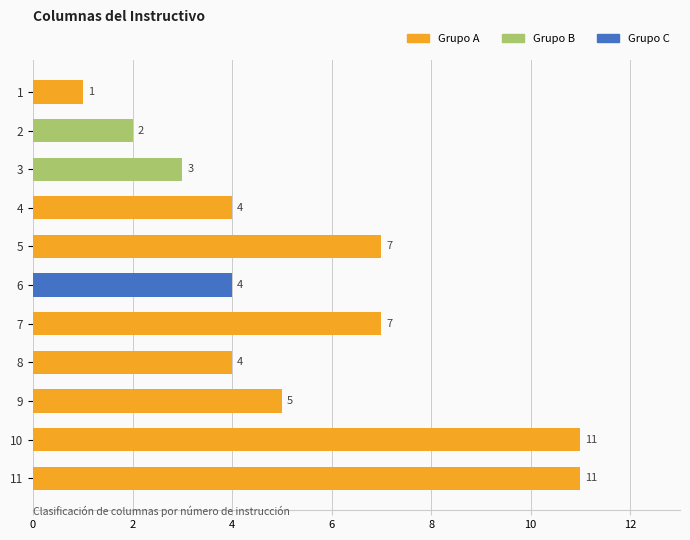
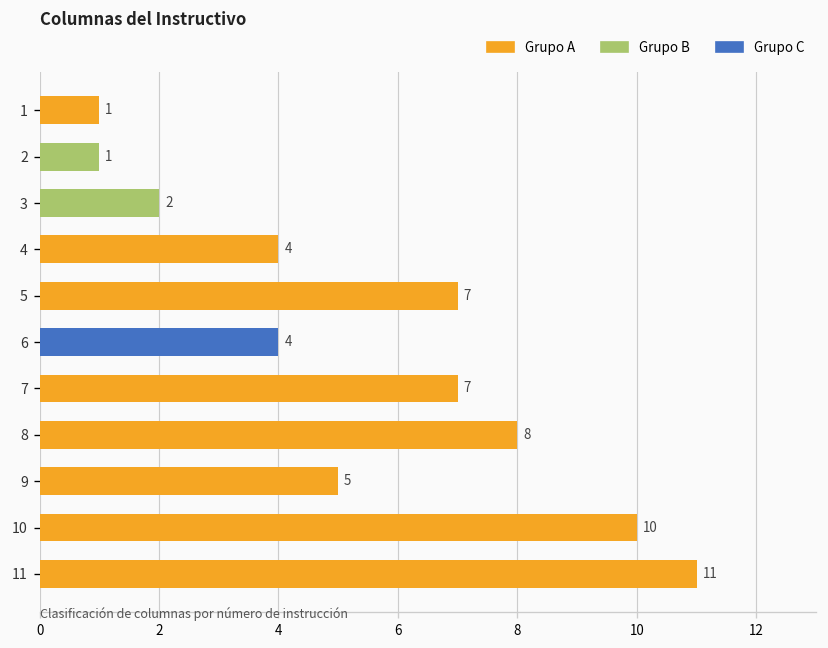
  {
    "1": 1,
-   "2": 2,
-   "3": 3,
+   "2": 1,
+   "3": 2,
    "4": 4,
    "5": 7,
    "6": 4,
    "7": 7,
-   "8": 4,
+   "8": 8,
    "9": 5,
-   "10": 11,
+   "10": 10,
    "11": 11
  }
